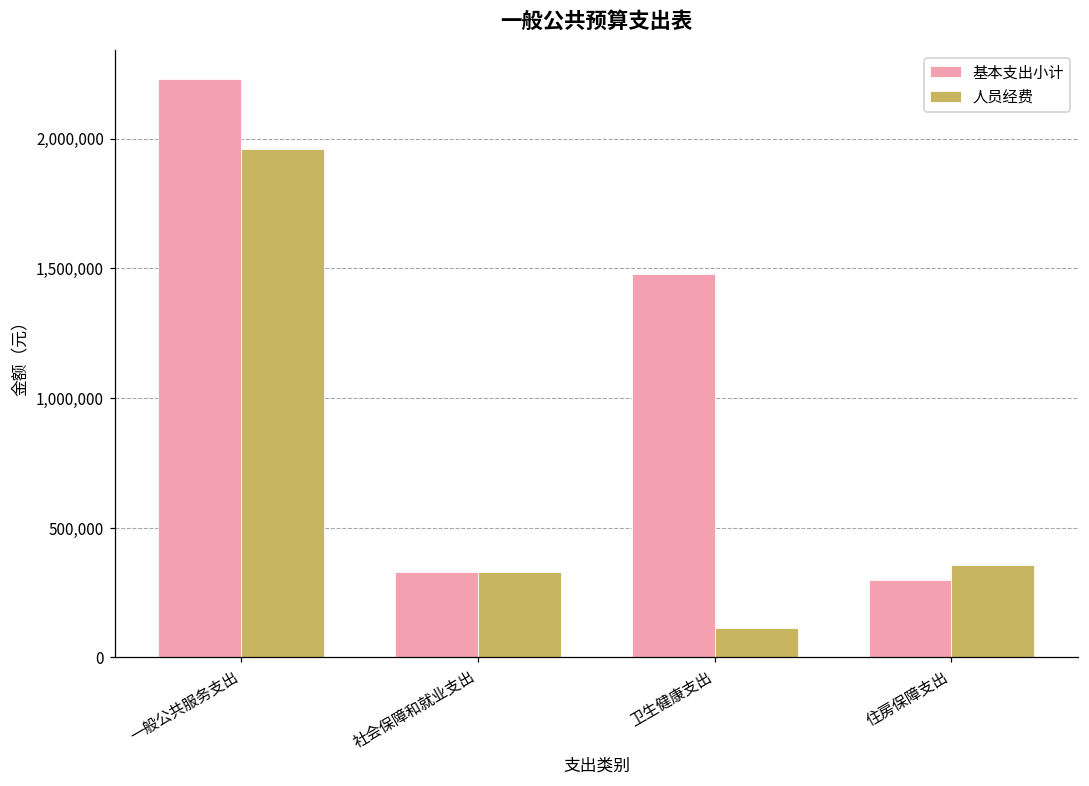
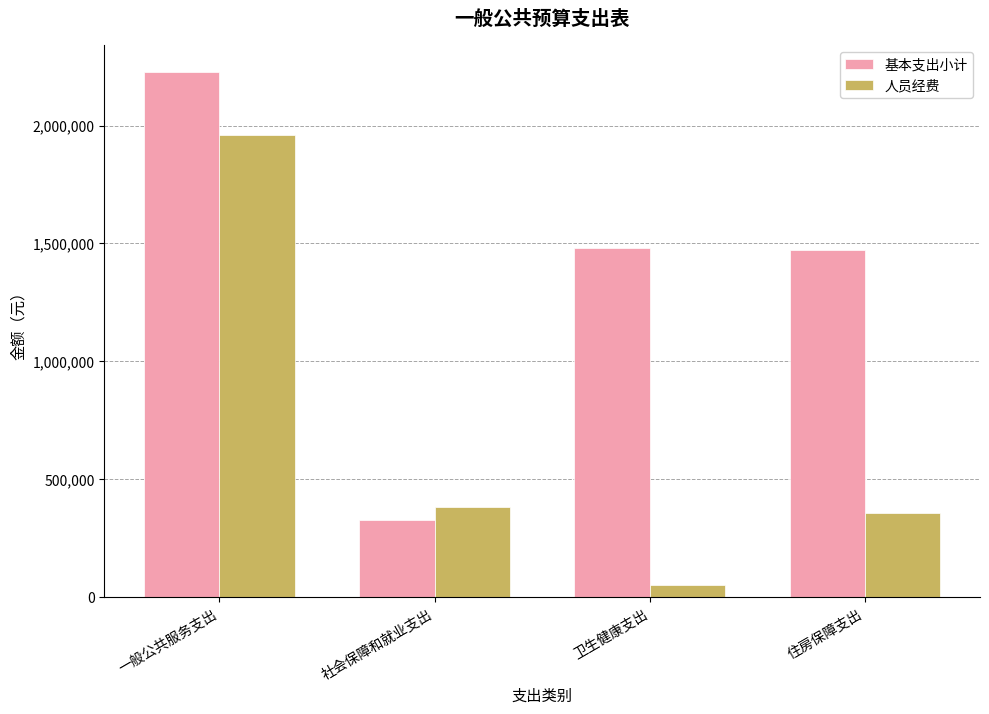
  {
    "基本支出小计": {
      "一般公共服务支出": "2,230,000",
      "社会保障和就业支出": "330,000",
      "卫生健康支出": "1,480,000",
-     "住房保障支出": "300,000"
+     "住房保障支出": "1,470,000"
    },
    "人员经费": {
      "一般公共服务支出": "1,960,000",
-     "社会保障和就业支出": "330,000",
-     "卫生健康支出": "110,000",
+     "社会保障和就业支出": "380,000",
+     "卫生健康支出": "50,000",
      "住房保障支出": "360,000"
    }
  }
